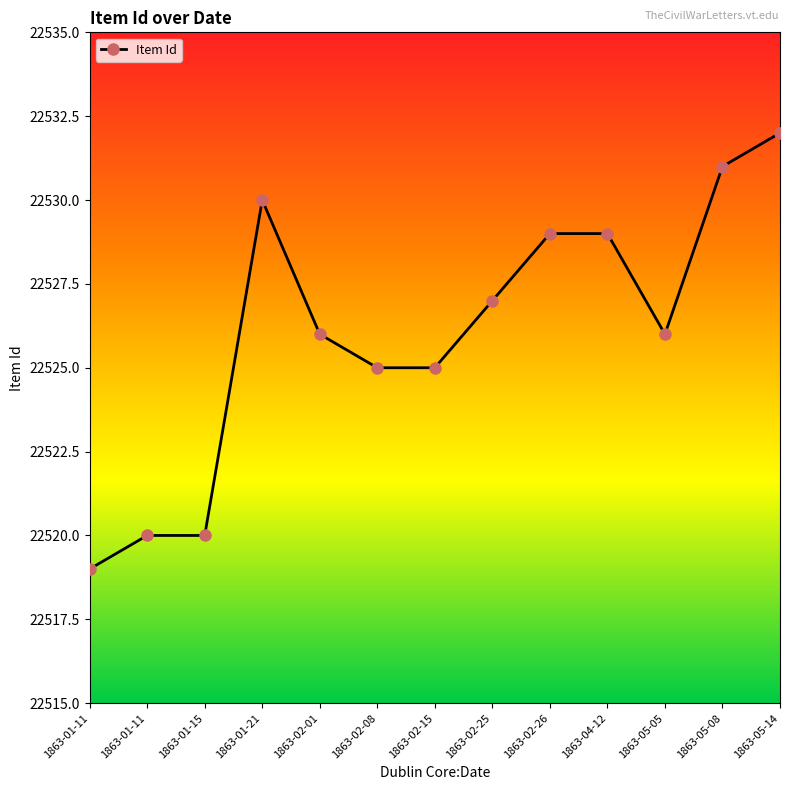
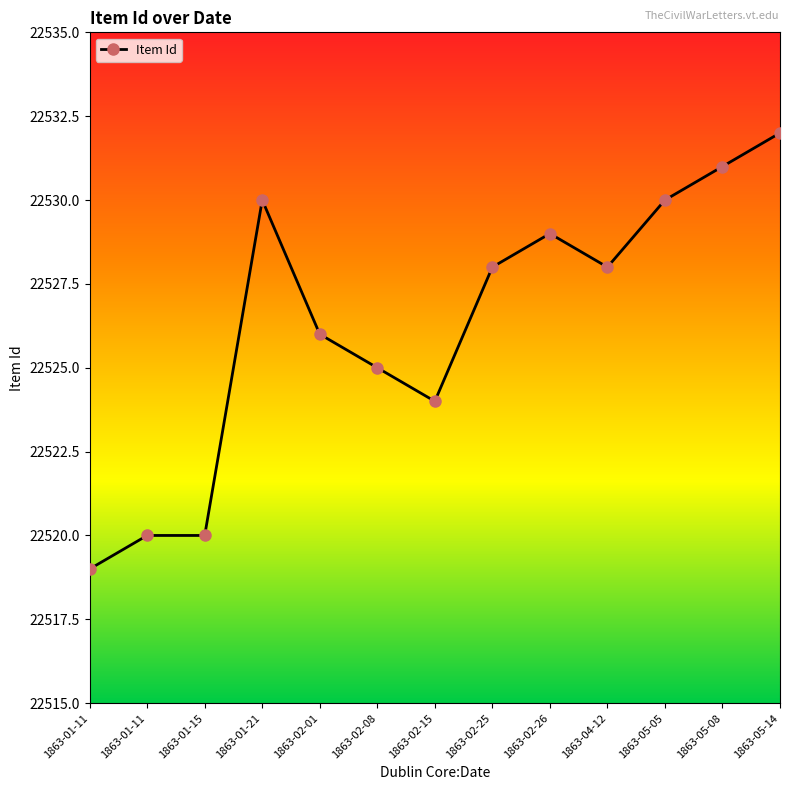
  {
    "1863-01-15": 22520,
    "1863-01-21": 22530,
    "1863-02-01": 22526,
    "1863-02-08": 22525,
-   "1863-02-15": 22525,
-   "1863-02-25": 22527,
+   "1863-02-15": 22524,
+   "1863-02-25": 22528,
    "1863-02-26": 22529,
-   "1863-04-12": 22529,
-   "1863-05-05": 22526,
+   "1863-04-12": 22528,
+   "1863-05-05": 22530,
    "1863-05-08": 22531,
    "1863-05-14": 22532
  }
